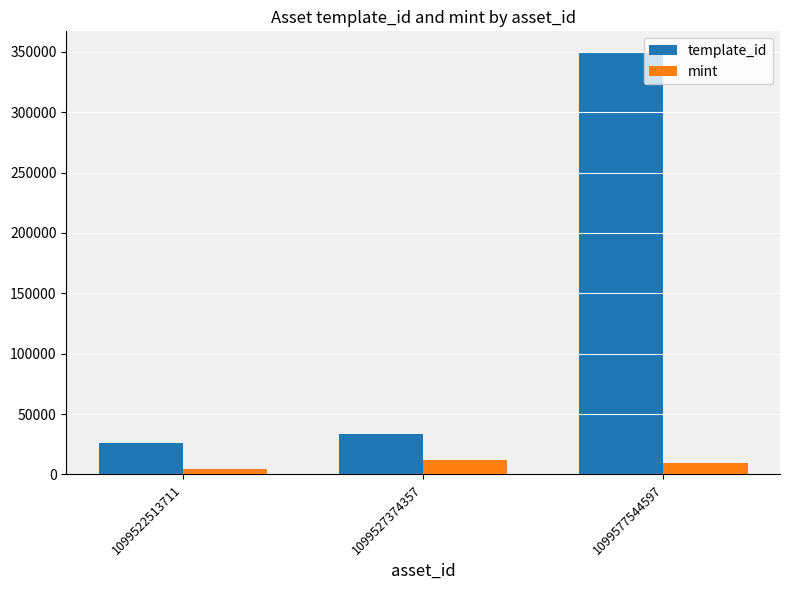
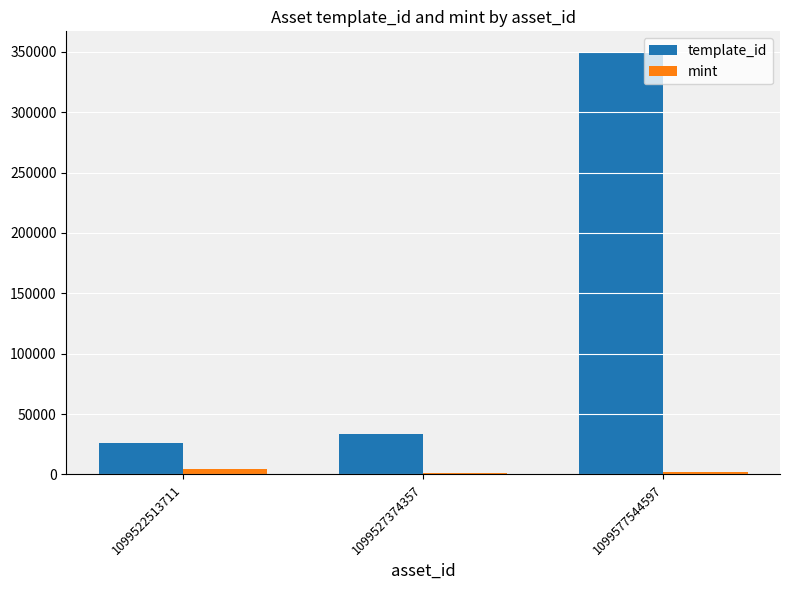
  {
    "template_id": {
      "1099522513711": 26000,
      "1099527374357": 34000,
      "1099577544597": 350000
    },
    "mint": {
      "1099522513711": 4000,
-     "1099527374357": 12000,
-     "1099577544597": 9000
+     "1099527374357": 1000,
+     "1099577544597": 2000
    }
  }
